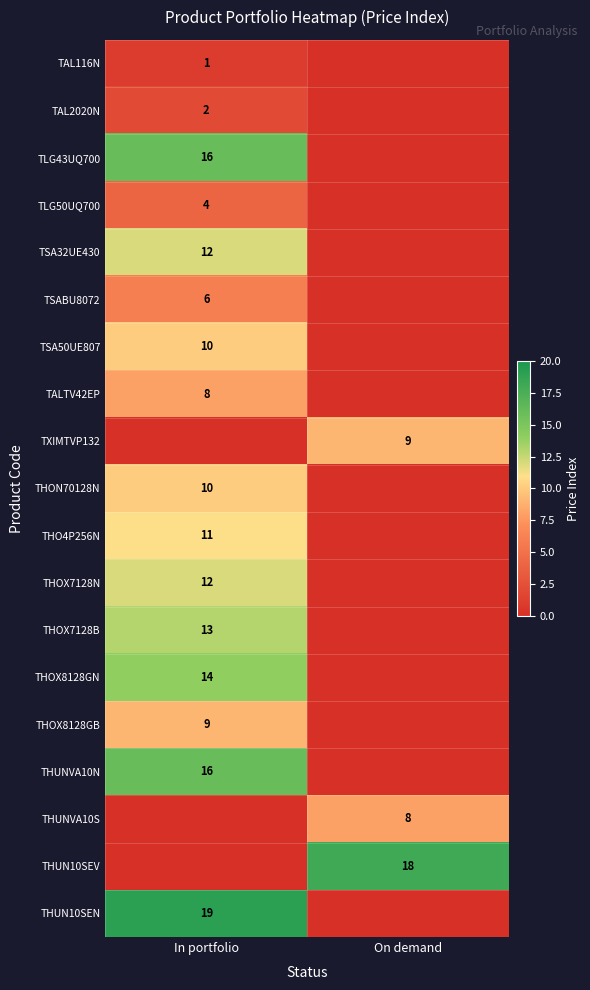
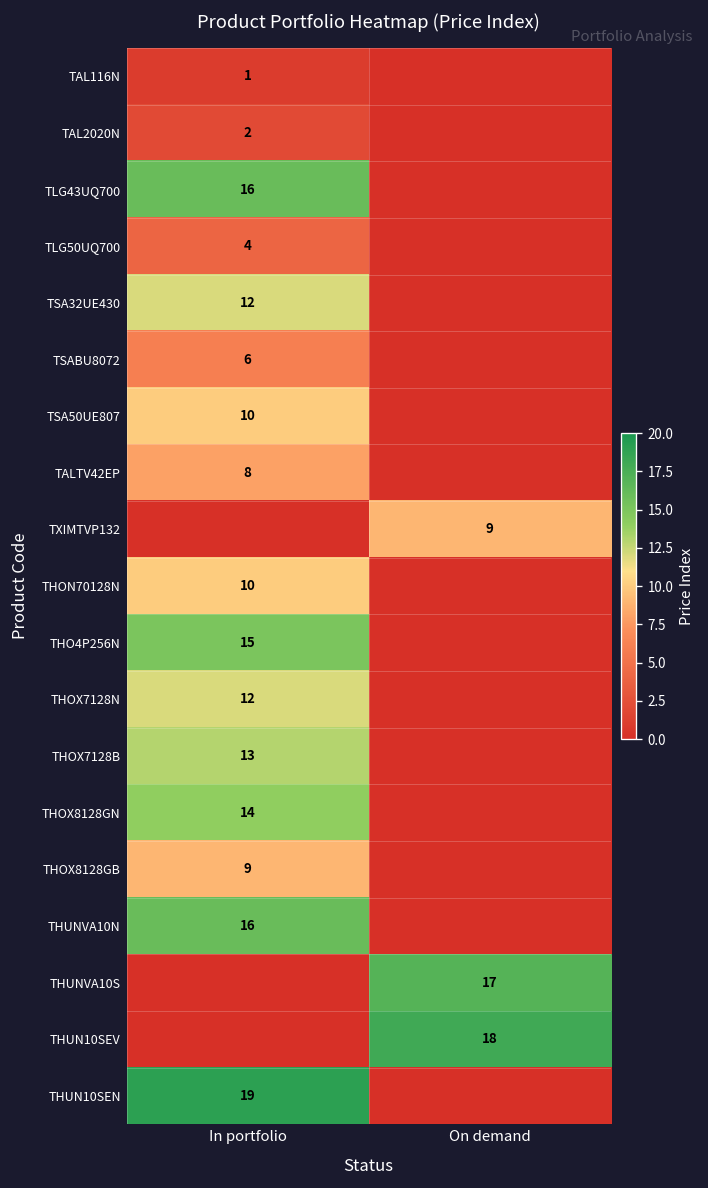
  {
    "TAL116N": {
      "In portfolio": 1
    },
    "TAL2020N": {
      "In portfolio": 2
    },
    "TLG43UQ700": {
      "In portfolio": 16
    },
    "TLG50UQ700": {
      "In portfolio": 4
    },
    "TSA32UE430": {
      "In portfolio": 12
    },
    "TSABU8072": {
      "In portfolio": 6
    },
    "TSA50UE807": {
      "In portfolio": 10
    },
    "TALTV42EP": {
      "In portfolio": 8
    },
    "TXIMTVP132": {
      "On demand": 9
    },
    "THON70128N": {
      "In portfolio": 10
    },
    "THO4P256N": {
-     "In portfolio": 11
+     "In portfolio": 15
    },
    "THOX7128N": {
      "In portfolio": 12
    },
    "THOX7128B": {
      "In portfolio": 13
    },
    "THOX8128GN": {
      "In portfolio": 14
    },
    "THOX8128GB": {
      "In portfolio": 9
    },
    "THUNVA10N": {
      "In portfolio": 16
    },
    "THUNVA10S": {
-     "On demand": 8
+     "On demand": 17
    },
    "THUN10SEV": {
      "On demand": 18
    },
    "THUN10SEN": {
      "In portfolio": 19
    }
  }
